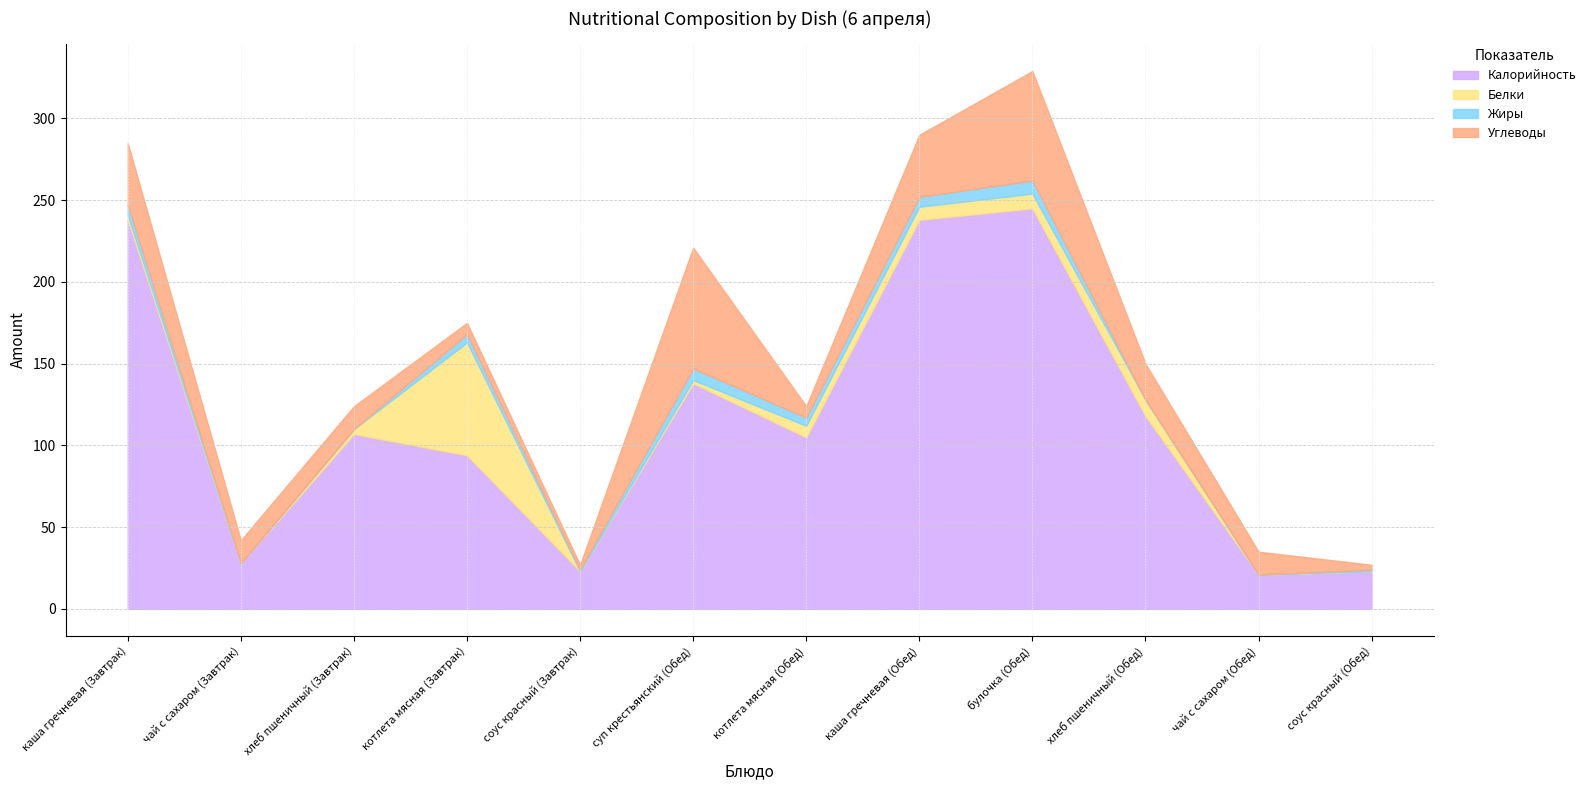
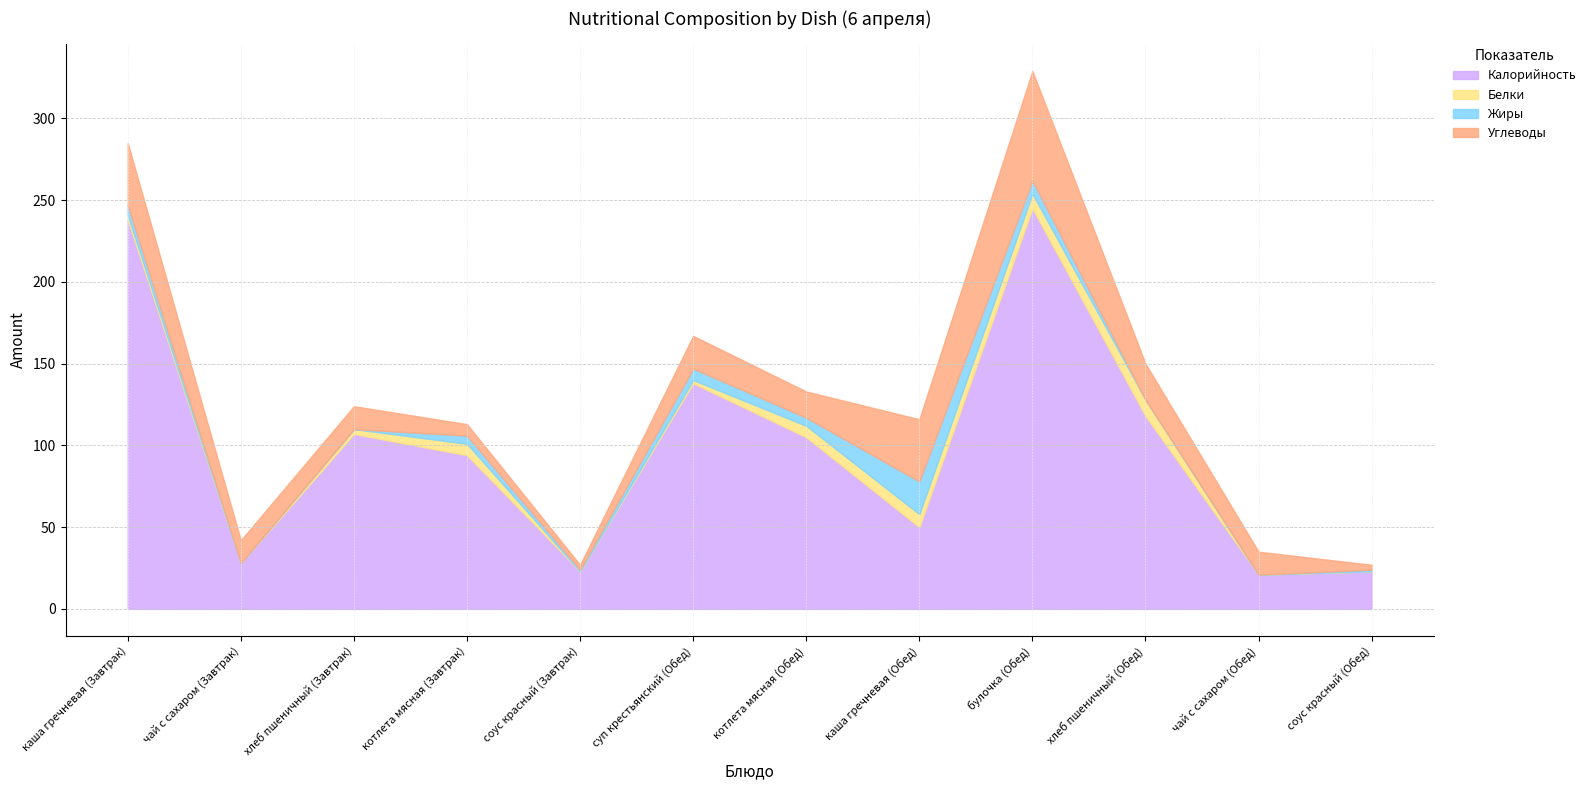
  {
    "Калорийность": {
      "каша гречневая (Завтрак)": 238,
      "хлеб пшеничный (Завтрак)": 107,
      "котлета мясная (Завтрак)": 94,
      "суп крестьянский (Обед)": 138,
      "котлета мясная (Обед)": 105,
-     "каша гречневая (Обед)": 238,
+     "каша гречневая (Обед)": 50,
      "булочка (Обед)": 245,
      "хлеб пшеничный (Обед)": 118
    },
    "Белки": {
      "каша гречневая (Завтрак)": 3,
-     "котлета мясная (Завтрак)": 69,
+     "котлета мясная (Завтрак)": 7,
      "суп крестьянский (Обед)": 2,
      "котлета мясная (Обед)": 7,
      "каша гречневая (Обед)": 8,
      "булочка (Обед)": 9
    },
    "Жиры": {
      "каша гречневая (Завтрак)": 6,
      "котлета мясная (Завтрак)": 5,
      "суп крестьянский (Обед)": 7,
      "котлета мясная (Обед)": 5,
-     "каша гречневая (Обед)": 6,
+     "каша гречневая (Обед)": 20,
      "булочка (Обед)": 8
    },
    "Углеводы": {
      "каша гречневая (Завтрак)": 38,
      "чай с сахаром (Завтрак)": 14,
      "хлеб пшеничный (Завтрак)": 14,
      "котлета мясная (Завтрак)": 7,
      "соус красный (Завтрак)": 3,
-     "суп крестьянский (Обед)": 74,
-     "котлета мясная (Обед)": 7,
+     "суп крестьянский (Обед)": 20,
+     "котлета мясная (Обед)": 16,
      "каша гречневая (Обед)": 38,
      "булочка (Обед)": 67,
      "хлеб пшеничный (Обед)": 22,
      "чай с сахаром (Обед)": 14,
      "соус красный (Обед)": 3
    }
  }
